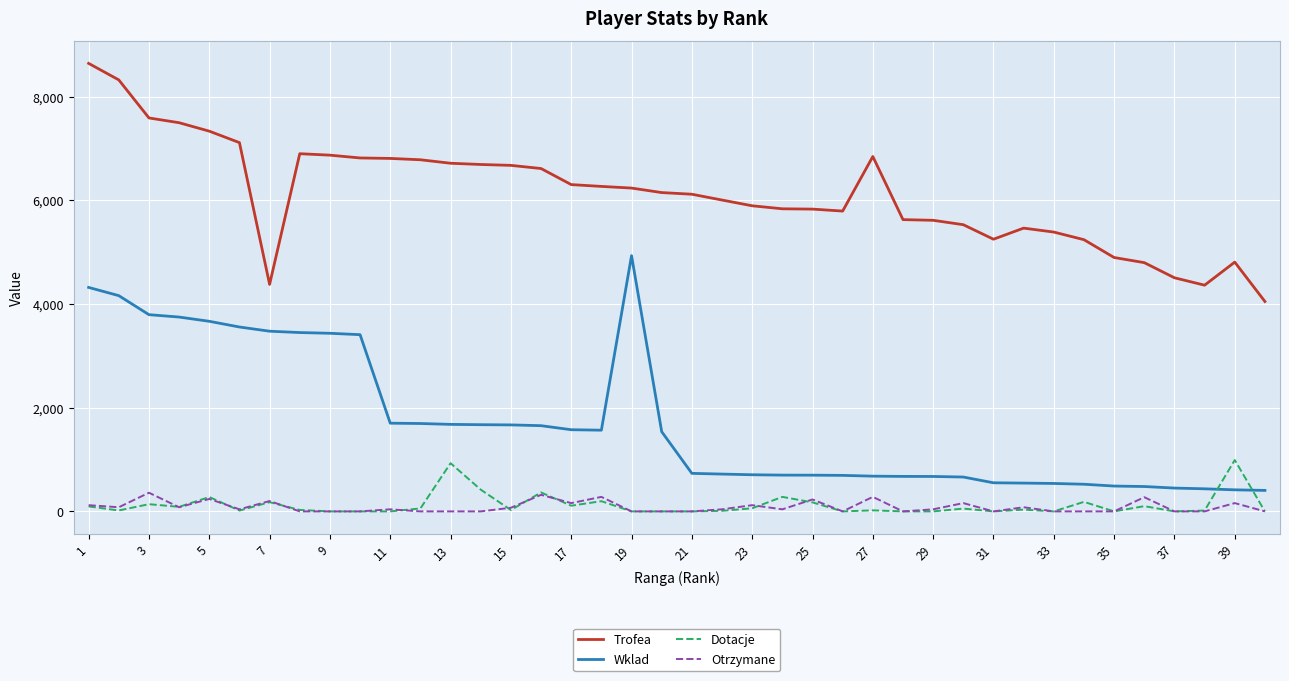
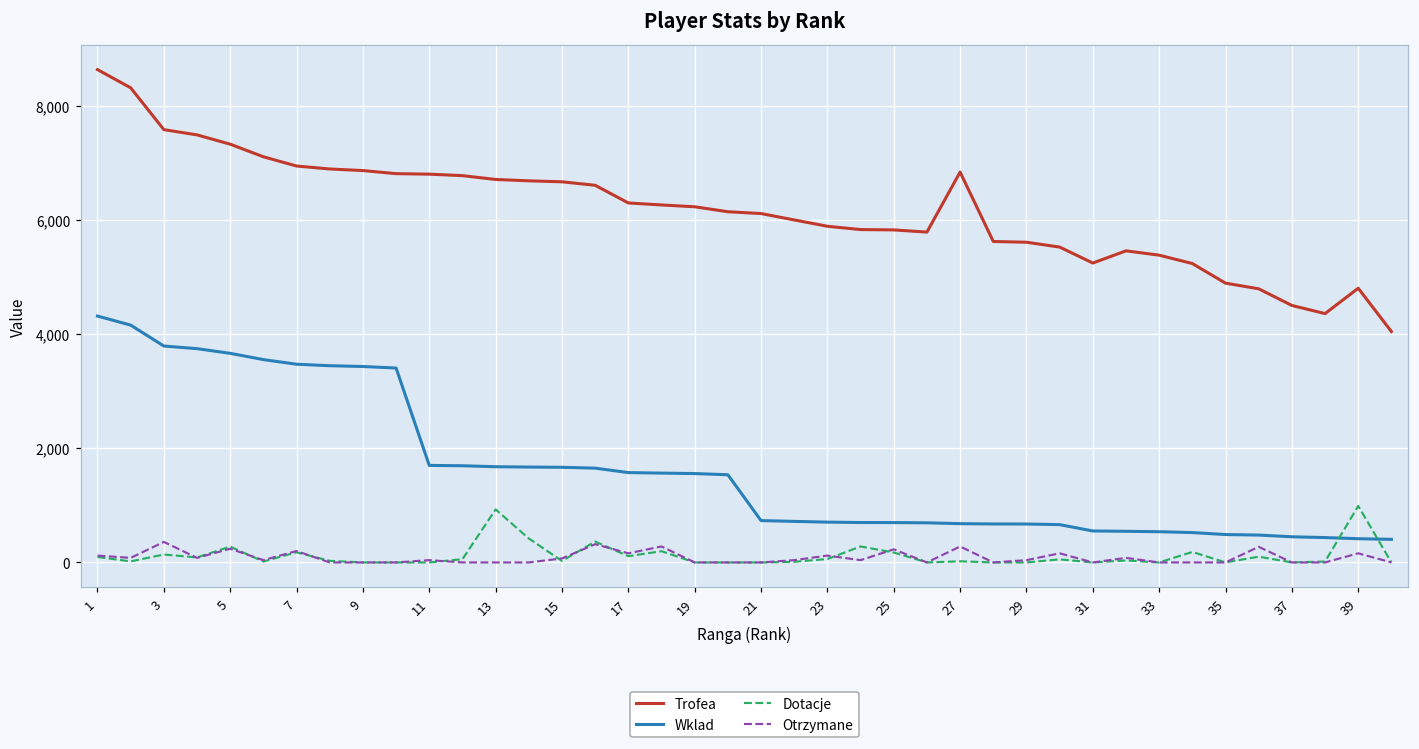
  {
    "Trofea": {
      "1": "8,600",
      "3": "7,600",
      "5": "7,300",
-     "7": "4,400",
+     "7": "7,000",
      "9": "6,900",
      "11": "6,800",
      "13": "6,700",
      "15": "6,700",
      "17": "6,300",
      "19": "6,200",
      "21": "6,100",
      "23": "5,900",
      "25": "5,800",
      "27": "6,800",
      "29": "5,600",
      "31": "5,300",
      "33": "5,400",
      "35": "4,900",
      "37": "4,500",
      "39": "4,800"
    },
    "Wklad": {
      "1": "4,300",
      "3": "3,800",
      "5": "3,700",
      "7": "3,500",
      "9": "3,400",
      "11": "1,700",
      "13": "1,700",
      "15": "1,700",
      "17": "1,600",
-     "19": "4,900",
+     "19": "1,600",
      "21": "700",
      "23": "700",
      "25": "700",
      "27": "700",
      "29": "700",
      "31": "600",
      "33": "500",
      "35": "500",
      "37": "500",
      "39": "400"
    },
    "Dotacje": {
      "3": "100",
      "13": "900",
      "17": "100",
      "23": "100",
      "25": "200",
      "27": "0",
      "39": "1,000"
    },
    "Otrzymane": {
      "3": "400",
      "13": "0",
      "17": "200",
      "23": "100",
      "25": "200",
      "27": "300",
      "39": "200"
    }
  }
